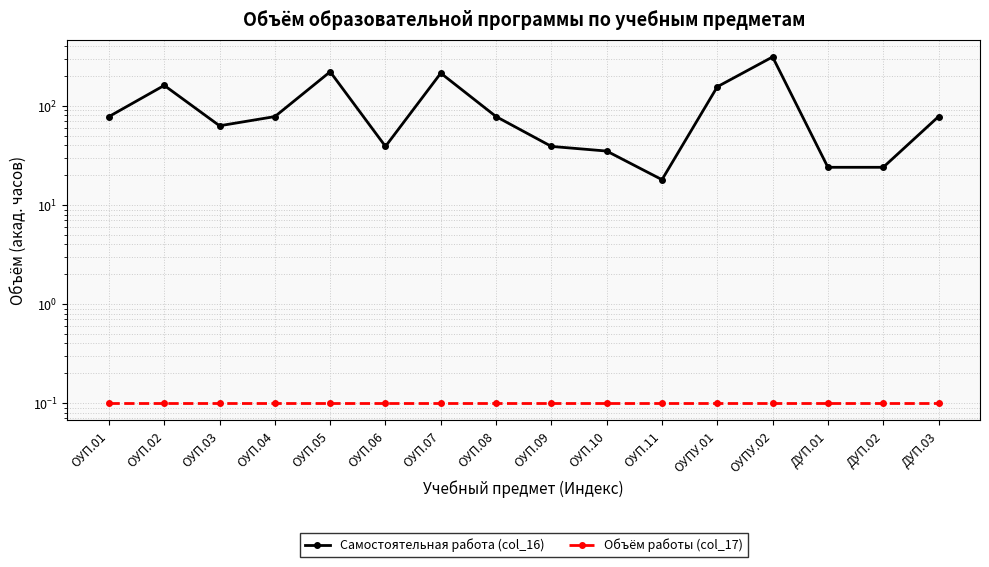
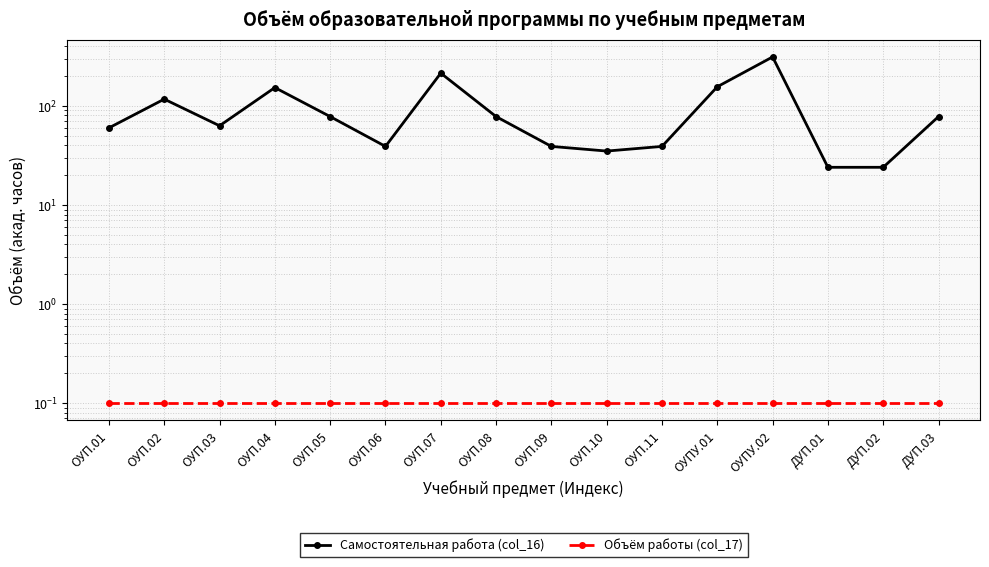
  {
    "Самостоятельная работа (col_16)": {
-     "ОУП.01": 80,
-     "ОУП.02": 160,
+     "ОУП.01": 60,
+     "ОУП.02": 120,
      "ОУП.03": 60,
-     "ОУП.04": 80,
-     "ОУП.05": 220,
+     "ОУП.04": 150,
+     "ОУП.05": 80,
      "ОУП.06": 39,
      "ОУП.07": 210,
      "ОУП.08": 80,
      "ОУП.09": 39,
      "ОУП.10": 35,
-     "ОУП.11": 18,
+     "ОУП.11": 39,
      "ОУПУ.01": 160,
      "ОУПУ.02": 310,
      "ДУП.01": 24,
      "ДУП.02": 24,
      "ДУП.03": 80
    },
    "Объём работы (col_17)": {
      "ОУП.01": 0.10,
      "ОУП.02": 0.10,
      "ОУП.03": 0.10,
      "ОУП.04": 0.10,
      "ОУП.05": 0.10,
      "ОУП.06": 0.10,
      "ОУП.07": 0.10,
      "ОУП.08": 0.10,
      "ОУП.09": 0.10,
      "ОУП.10": 0.10,
      "ОУП.11": 0.10,
      "ОУПУ.01": 0.10,
      "ОУПУ.02": 0.10,
      "ДУП.01": 0.10,
      "ДУП.02": 0.10,
      "ДУП.03": 0.10
    }
  }
